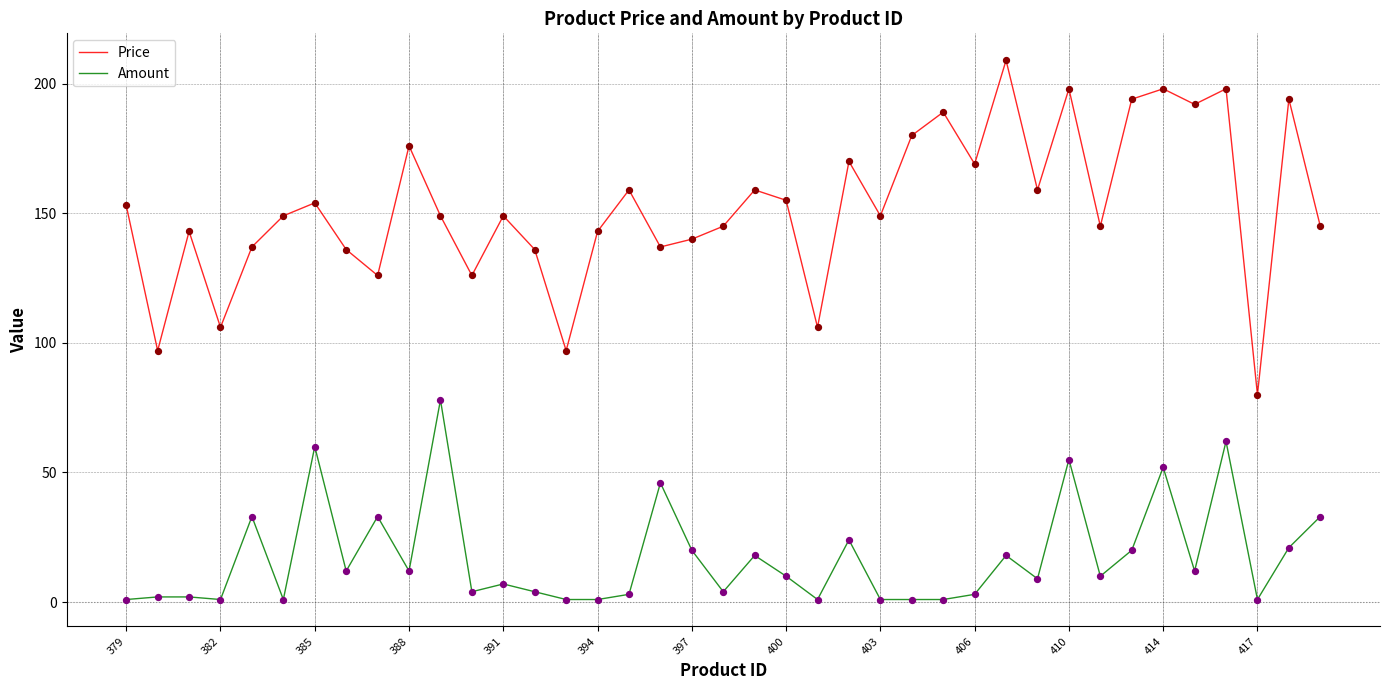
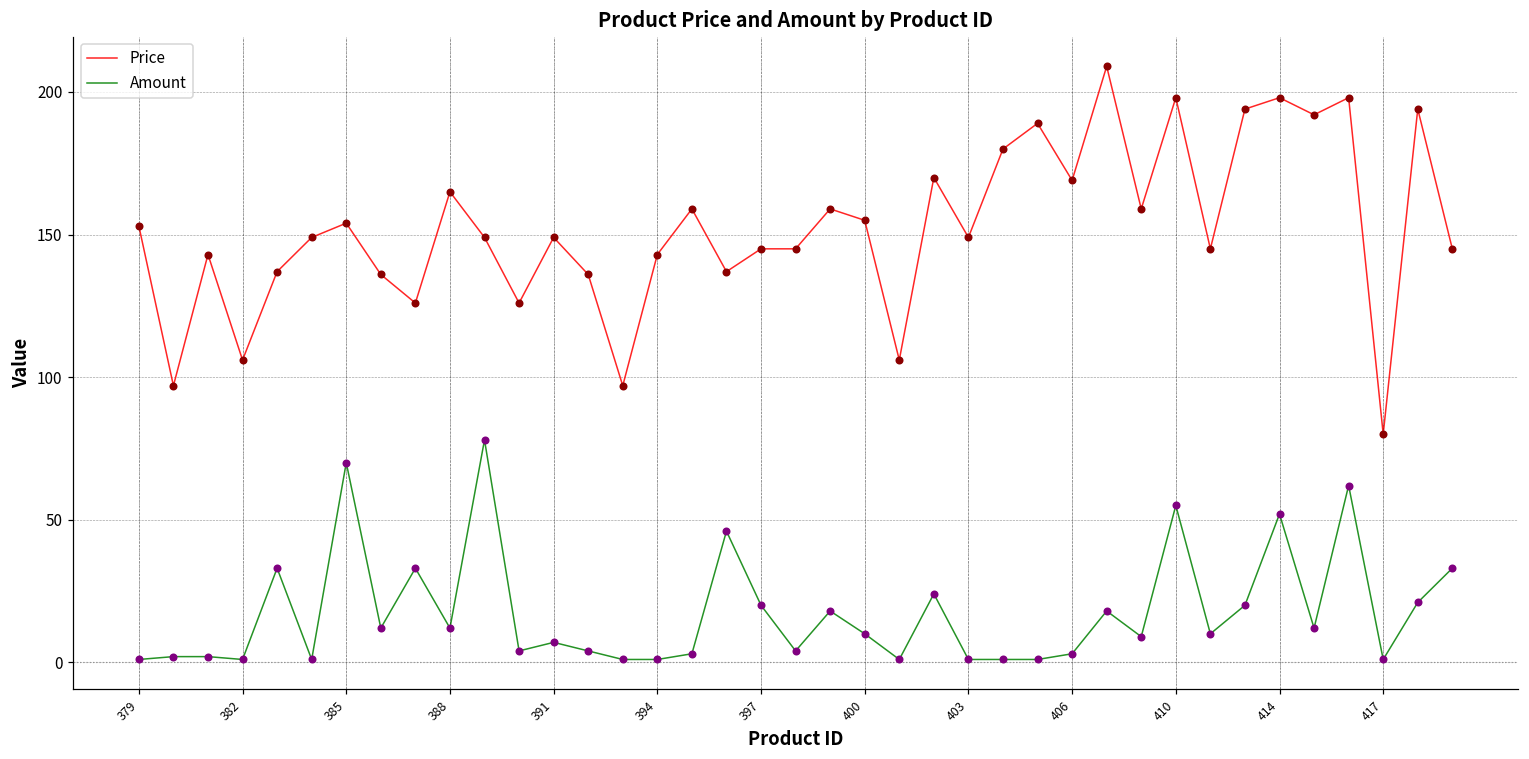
  {
    "Price": {
      "379": 153,
      "382": 106,
      "385": 154,
-     "388": 176,
+     "388": 165,
      "391": 149,
      "394": 143,
-     "397": 140,
+     "397": 145,
      "400": 155,
      "403": 149,
      "406": 169,
      "410": 198,
      "414": 198,
      "417": 80
    },
    "Amount": {
      "379": 1,
      "382": 1,
-     "385": 60,
+     "385": 70,
      "388": 12,
      "391": 7,
      "394": 1,
      "397": 20,
      "400": 10,
      "403": 1,
      "406": 3,
      "410": 55,
      "414": 52,
      "417": 1
    }
  }
